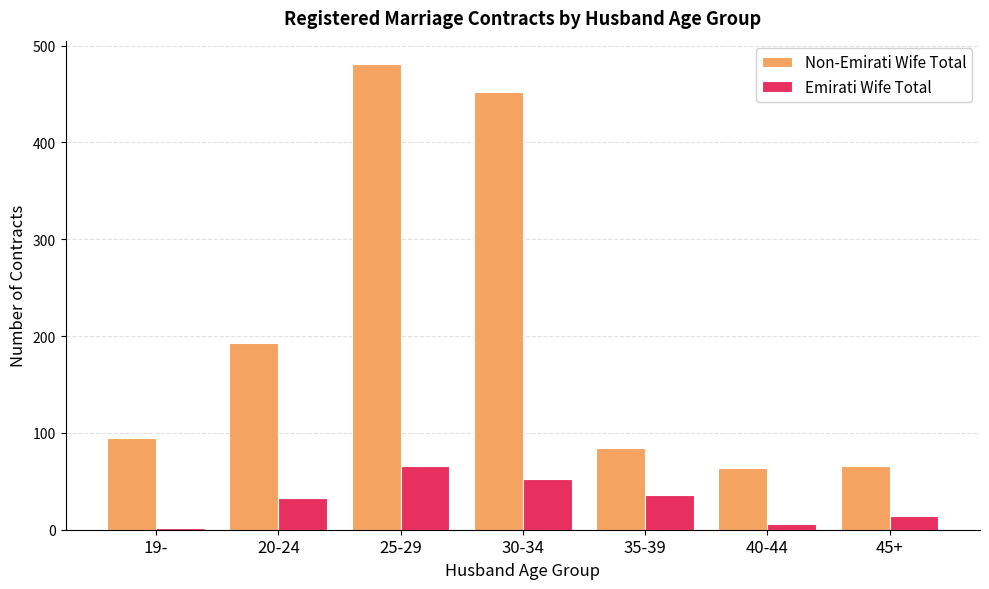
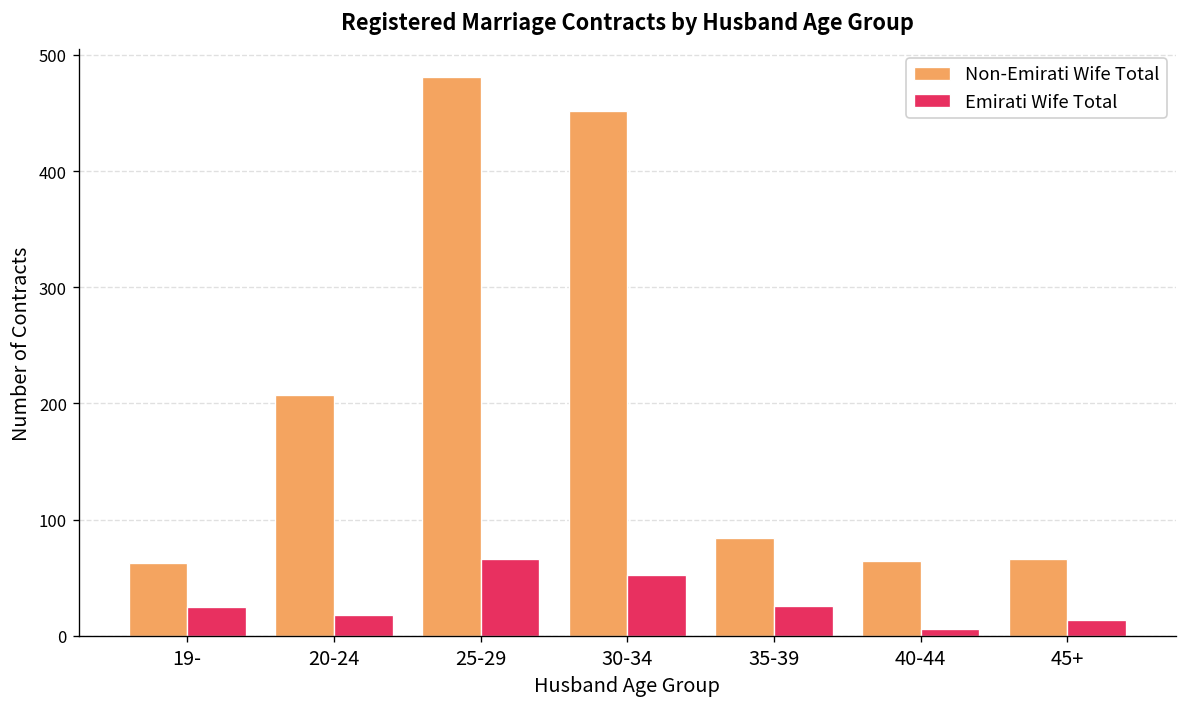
  {
    "Non-Emirati Wife Total": {
-     "19-": 100,
-     "20-24": 190,
+     "19-": 60,
+     "20-24": 210,
      "25-29": 480,
      "30-34": 450,
      "35-39": 80,
      "40-44": 60,
      "45+": 70
    },
    "Emirati Wife Total": {
-     "19-": 0,
-     "20-24": 30,
+     "19-": 30,
+     "20-24": 20,
      "25-29": 70,
      "30-34": 50,
-     "35-39": 40,
+     "35-39": 30,
      "40-44": 10,
      "45+": 10
    }
  }
